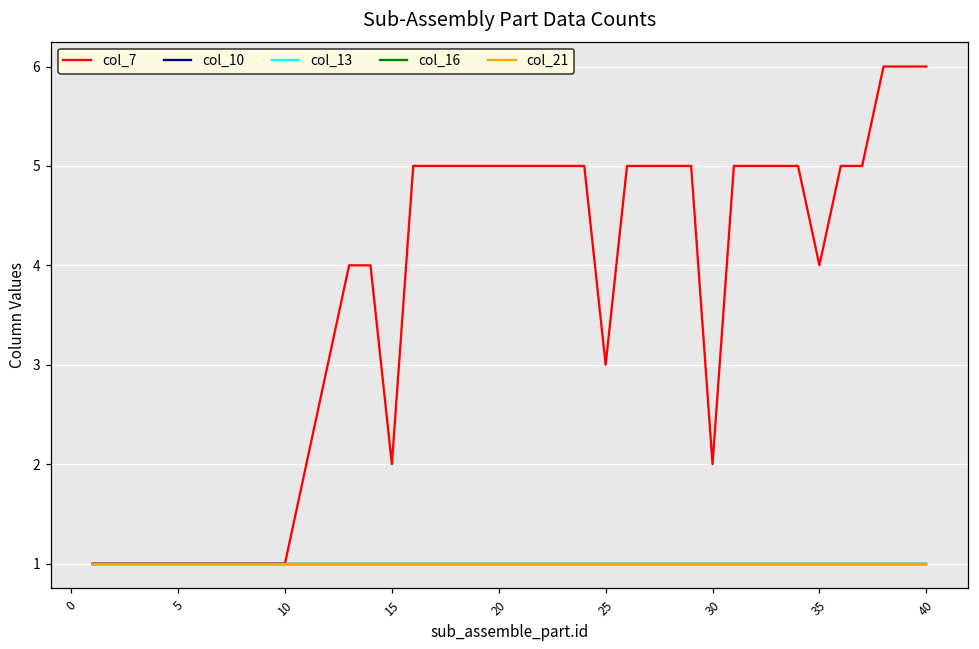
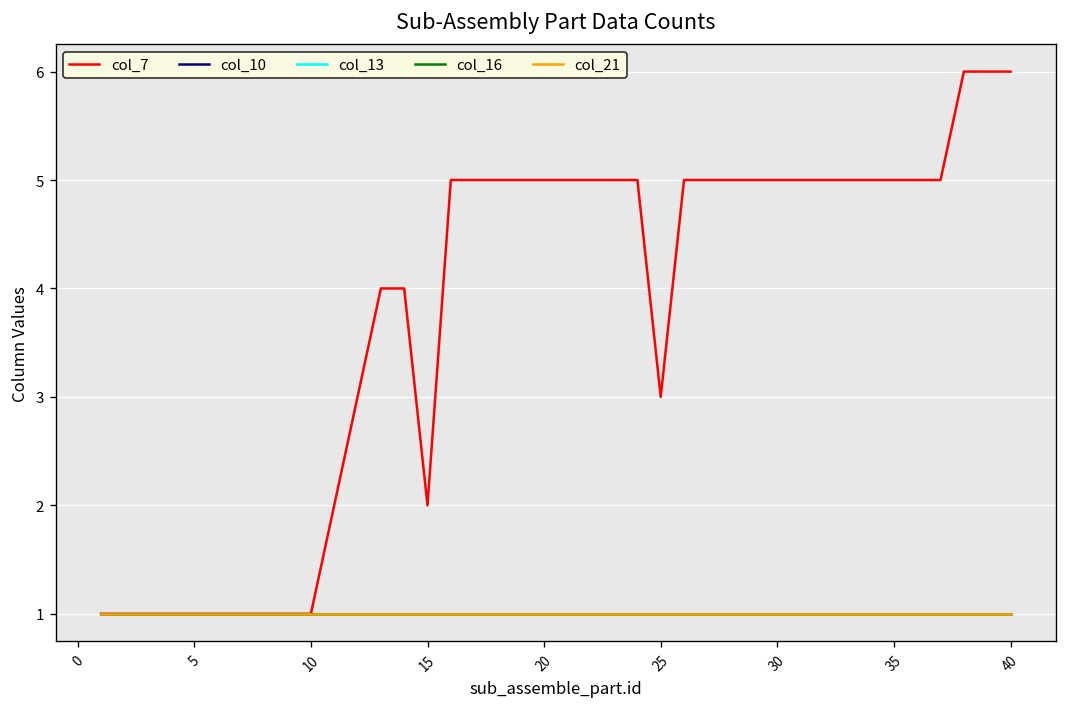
  {
    "col_7": {
      "15": 2,
      "20": 5,
      "25": 3,
-     "30": 2,
-     "35": 4,
+     "30": 5,
+     "35": 5,
      "40": 6
    },
    "col_21": {
      "15": 1,
      "20": 1,
      "25": 1,
      "30": 1,
      "35": 1,
      "40": 1
    }
  }
